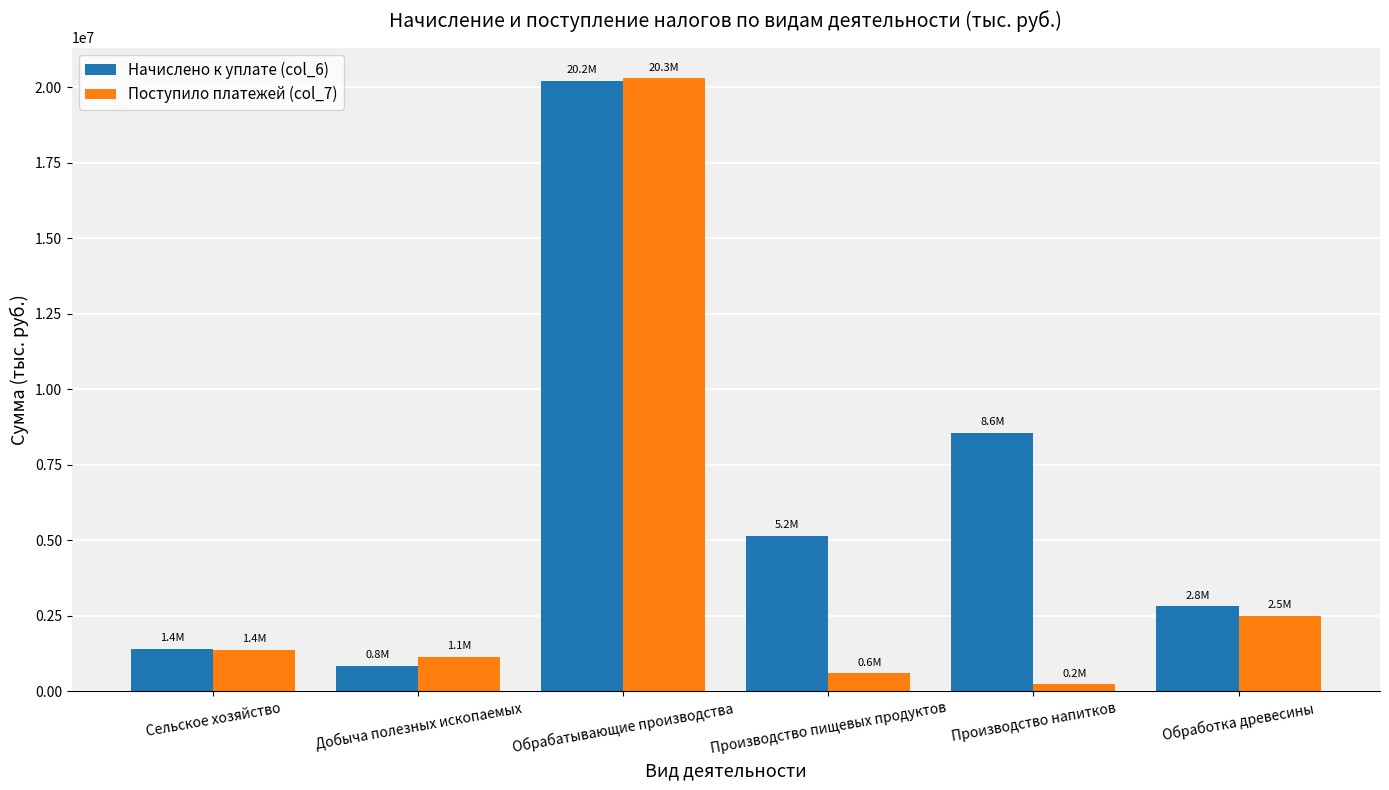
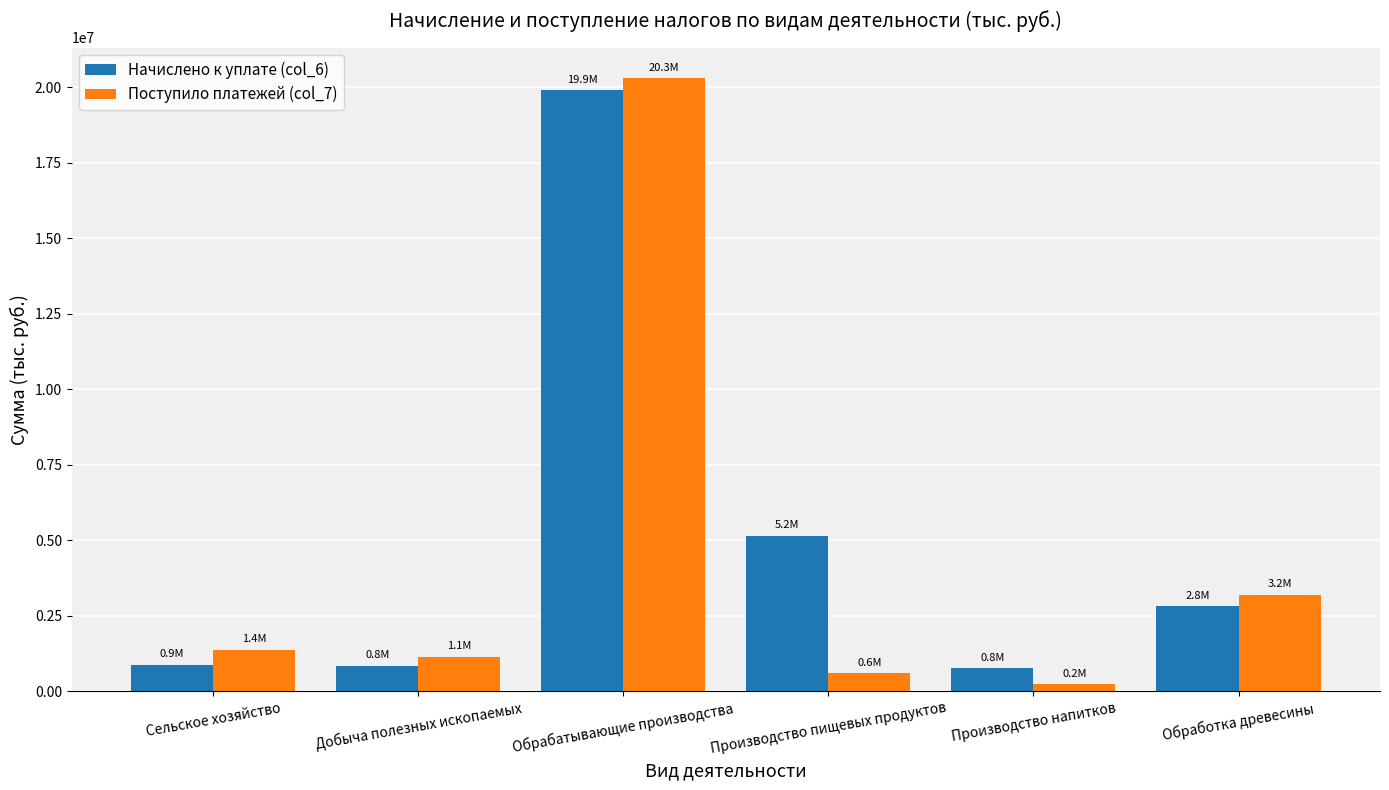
  {
    "Начислено к уплате (col_6)": {
-     "Сельское хозяйство": "1.4M",
+     "Сельское хозяйство": "0.9M",
      "Добыча полезных ископаемых": "0.8M",
-     "Обрабатывающие производства": "20.2M",
+     "Обрабатывающие производства": "19.9M",
      "Производство пищевых продуктов": "5.2M",
-     "Производство напитков": "8.6M",
+     "Производство напитков": "0.8M",
      "Обработка древесины": "2.8M"
    },
    "Поступило платежей (col_7)": {
      "Сельское хозяйство": "1.4M",
      "Добыча полезных ископаемых": "1.1M",
      "Обрабатывающие производства": "20.3M",
      "Производство пищевых продуктов": "0.6M",
      "Производство напитков": "0.2M",
-     "Обработка древесины": "2.5M"
+     "Обработка древесины": "3.2M"
    }
  }
